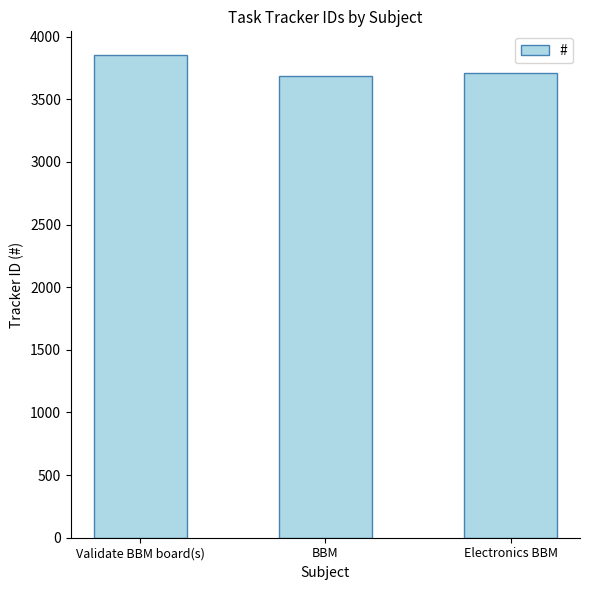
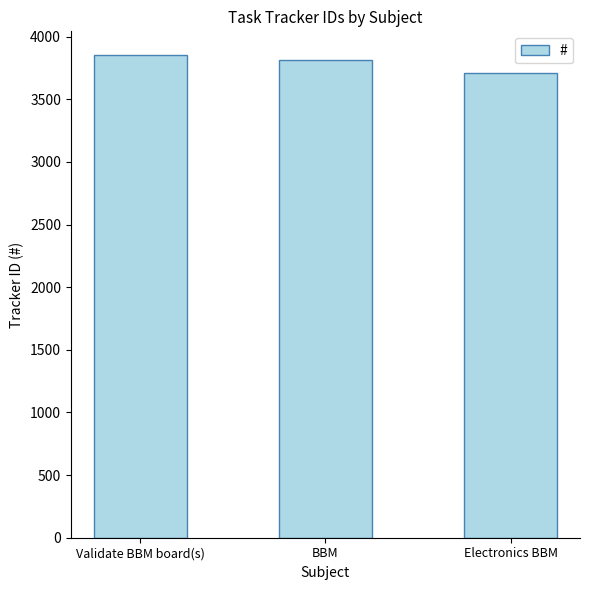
  {
    "Validate BBM board(s)": 3850,
-   "BBM": 3690,
+   "BBM": 3810,
    "Electronics BBM": 3710
  }
